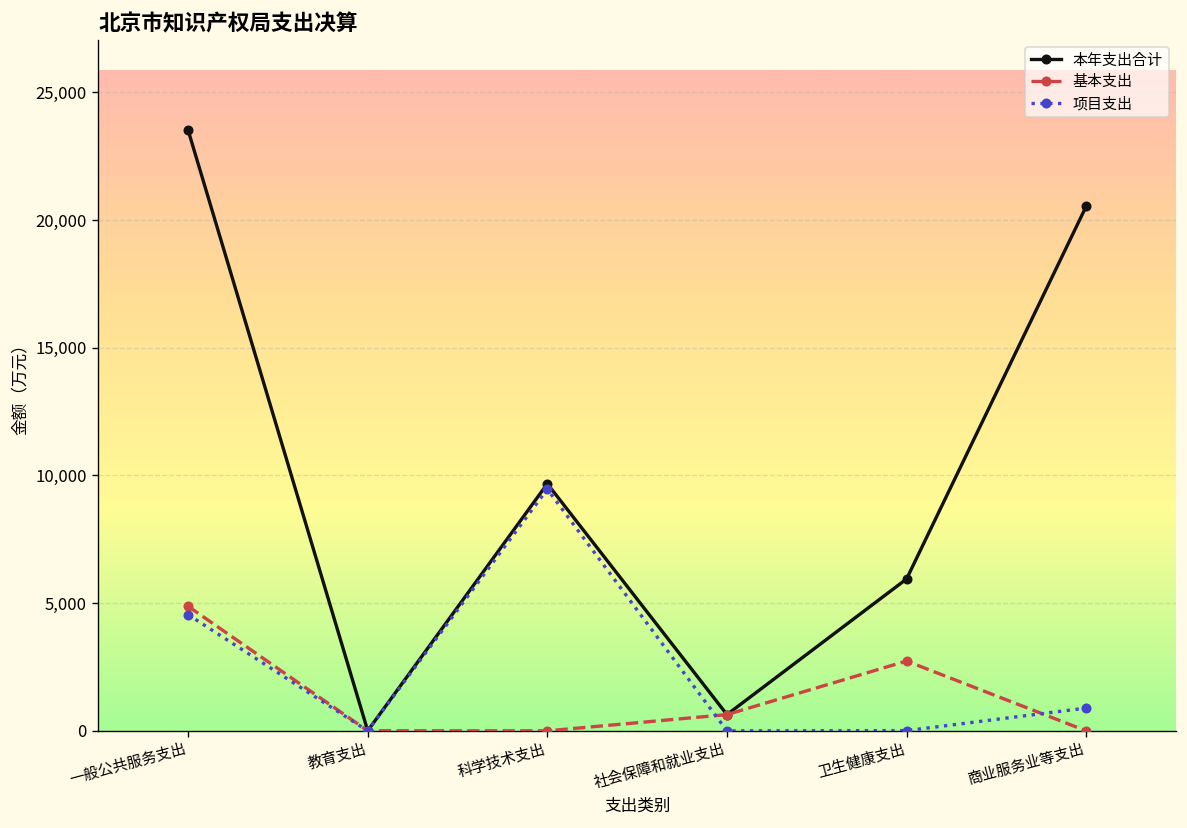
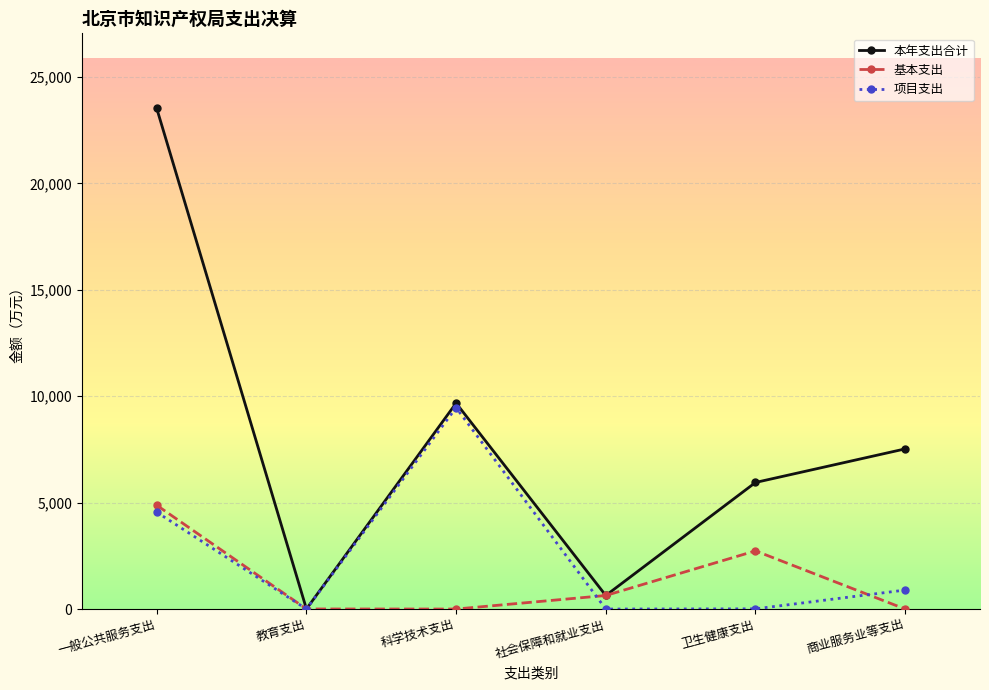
  {
    "本年支出合计": {
      "一般公共服务支出": "23,500",
      "科学技术支出": "9,700",
      "卫生健康支出": "5,900",
-     "商业服务业等支出": "20,500"
+     "商业服务业等支出": "7,500"
    },
    "基本支出": {
      "一般公共服务支出": "4,900",
      "科学技术支出": "0",
      "卫生健康支出": "2,700",
      "商业服务业等支出": "0"
    },
    "项目支出": {
      "一般公共服务支出": "4,600",
      "科学技术支出": "9,500",
      "社会保障和就业支出": "0",
      "卫生健康支出": "0",
      "商业服务业等支出": "900"
    }
  }
